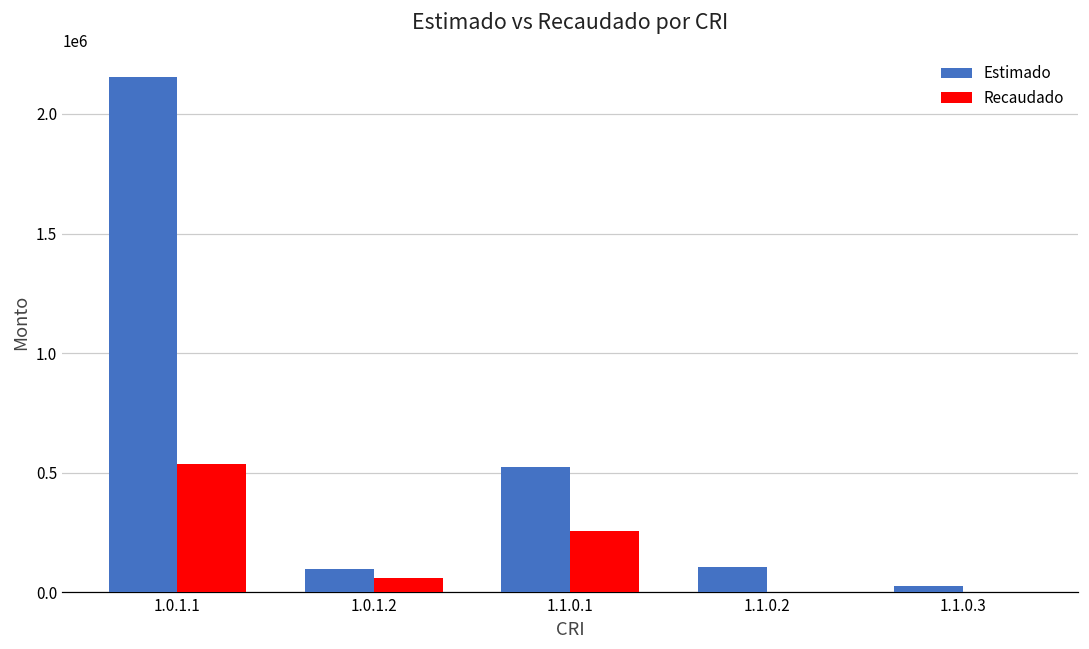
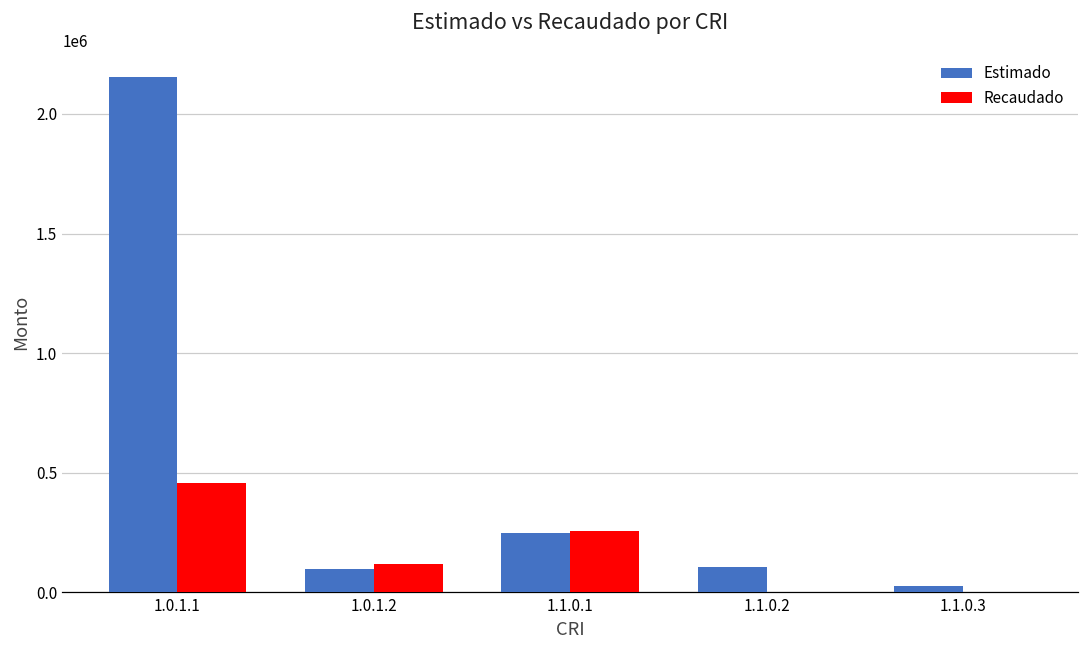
  {
    "Estimado": {
      "1.0.1.1": 2150000,
      "1.0.1.2": 100000,
-     "1.1.0.1": 520000,
+     "1.1.0.1": 250000,
      "1.1.0.2": 110000,
      "1.1.0.3": 30000
    },
    "Recaudado": {
-     "1.0.1.1": 540000,
-     "1.0.1.2": 60000,
+     "1.0.1.1": 460000,
+     "1.0.1.2": 120000,
      "1.1.0.1": 260000,
      "1.1.0.2": 0,
      "1.1.0.3": 0
    }
  }
